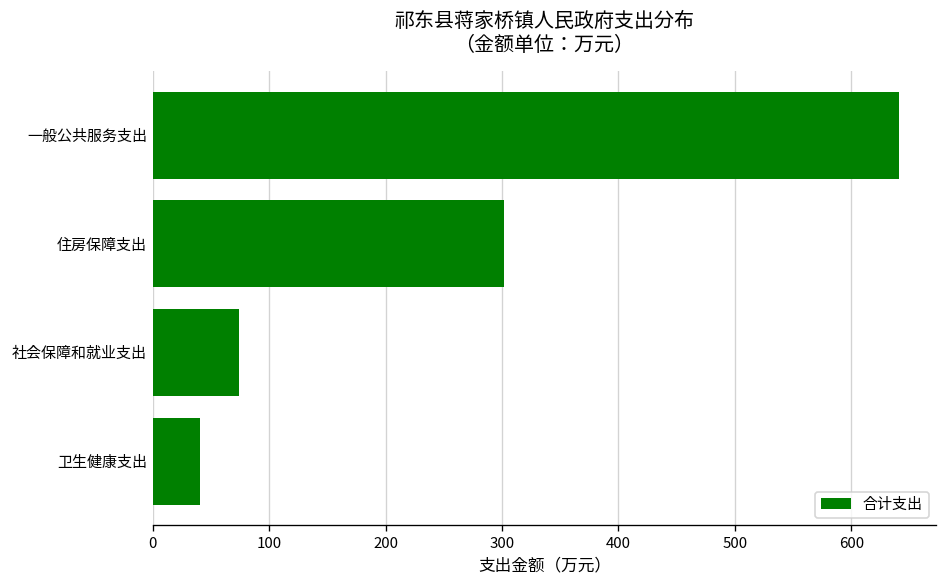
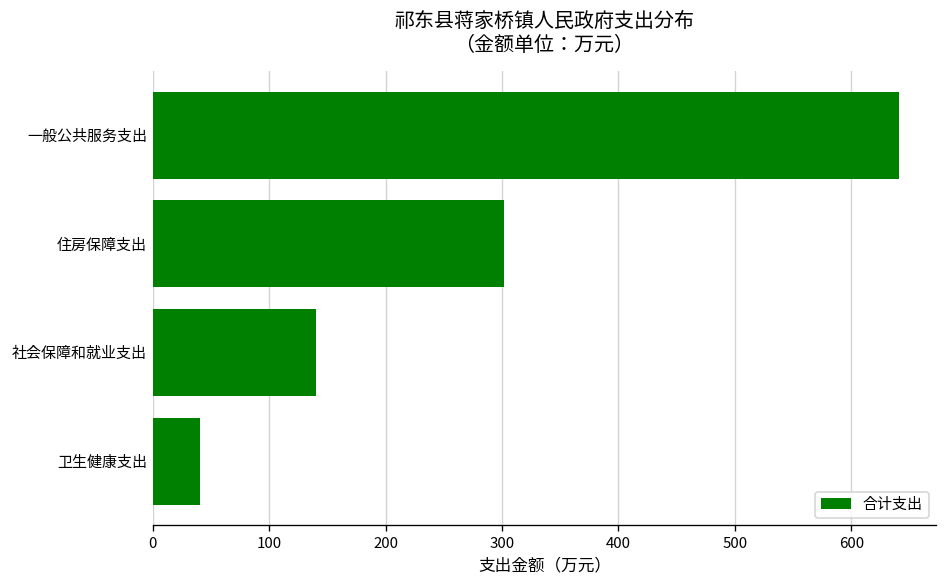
  {
    "一般公共服务支出": 640,
    "住房保障支出": 300,
-   "社会保障和就业支出": 70,
+   "社会保障和就业支出": 140,
    "卫生健康支出": 40
  }
